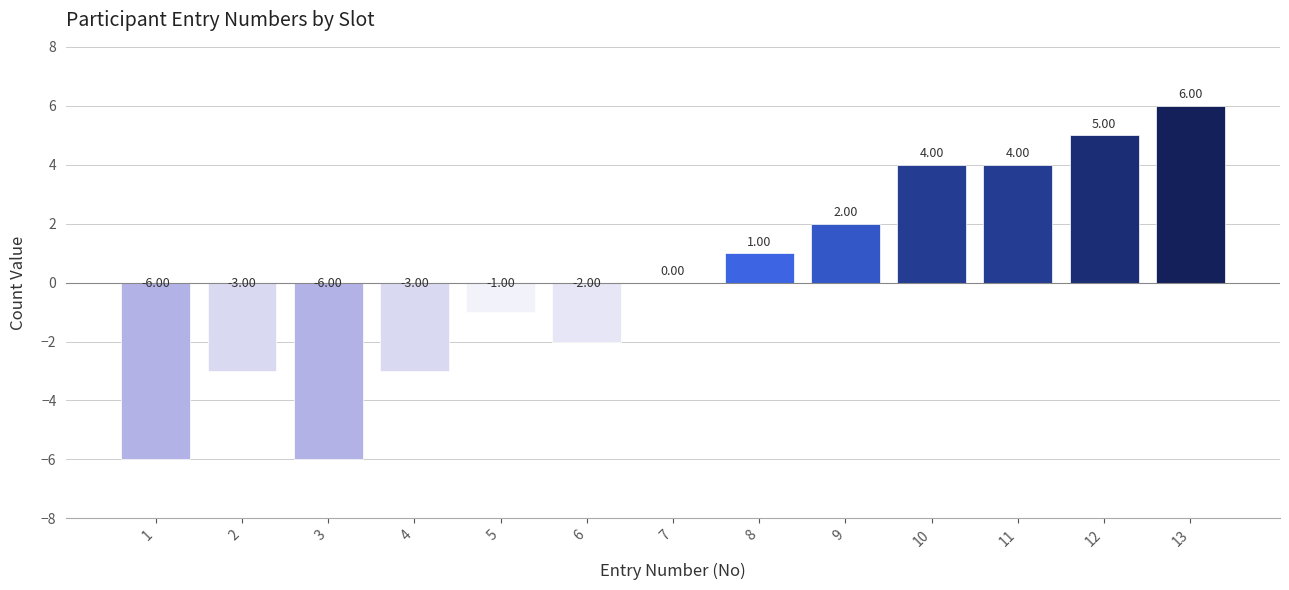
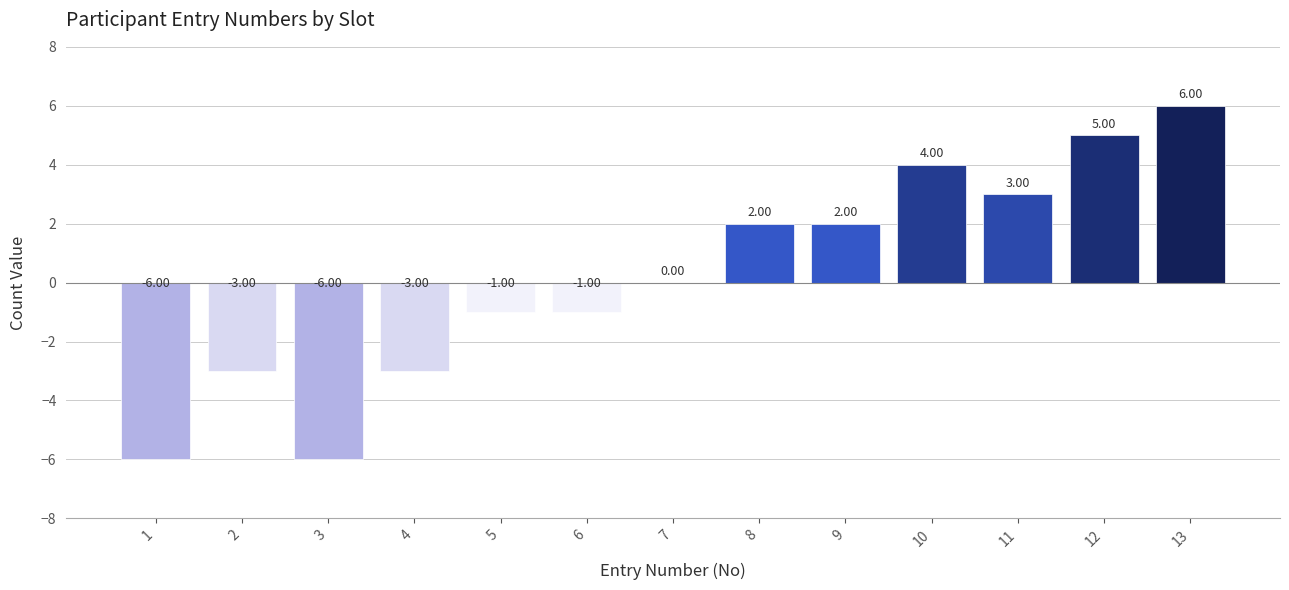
  {
    "1": -6.00,
    "2": -3.00,
    "3": -6.00,
    "4": -3.00,
    "5": -1.00,
-   "6": -2.00,
+   "6": -1.00,
    "7": 0.00,
-   "8": 1.00,
+   "8": 2.00,
    "9": 2.00,
    "10": 4.00,
-   "11": 4.00,
+   "11": 3.00,
    "12": 5.00,
    "13": 6.00
  }
